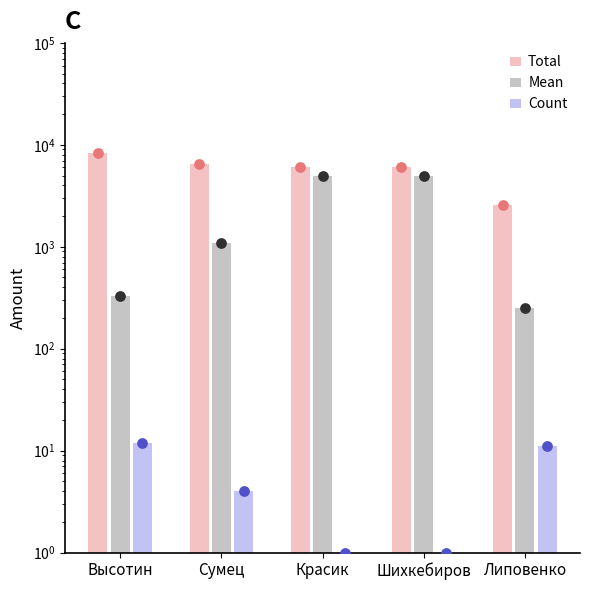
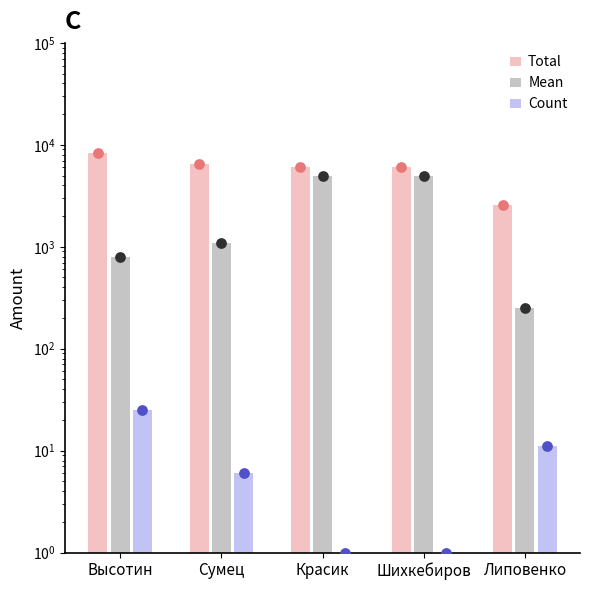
  {
    "Total": {
      "Высотин": 8000,
      "Сумец": 7000,
      "Красик": 6000,
      "Шихкебиров": 6000,
      "Липовенко": 2600
    },
    "Mean": {
-     "Высотин": 330,
+     "Высотин": 800,
      "Сумец": 1100,
      "Красик": 5000,
      "Шихкебиров": 5000,
      "Липовенко": 250
    },
    "Count": {
-     "Высотин": 12,
-     "Сумец": 4,
+     "Высотин": 25,
+     "Сумец": 6,
      "Красик": 1,
      "Шихкебиров": 1,
      "Липовенко": 11
    }
  }
